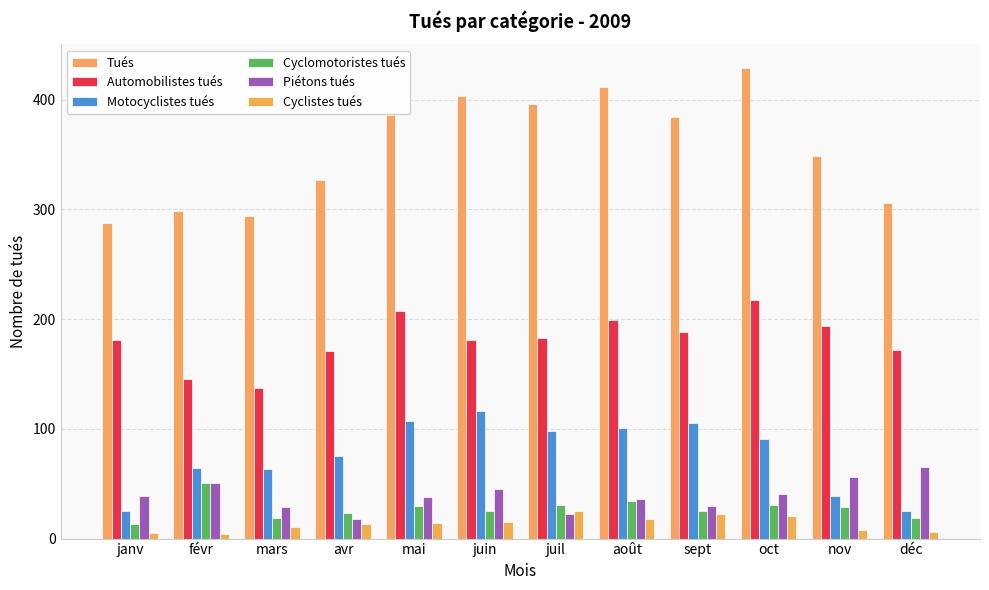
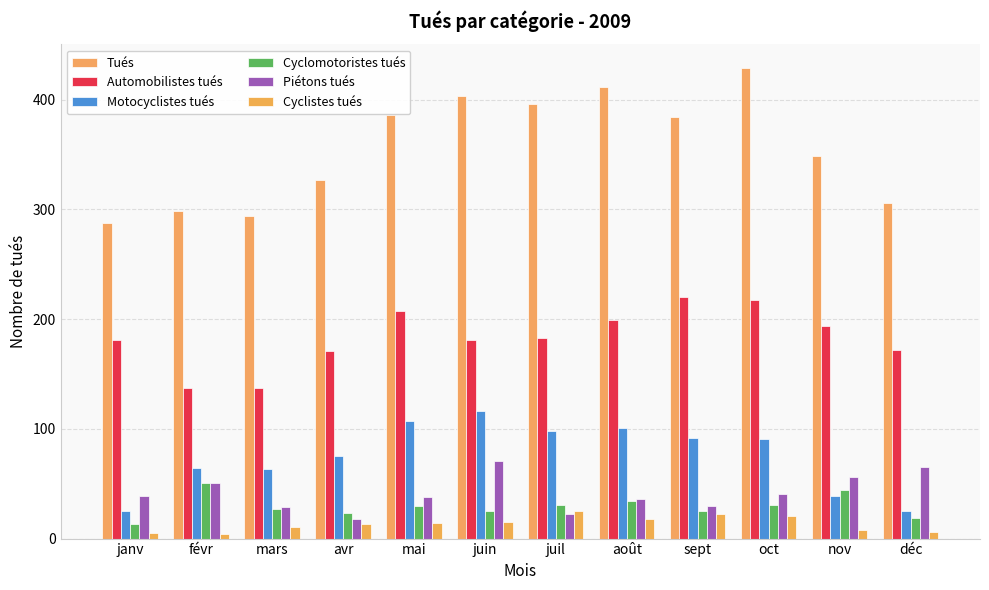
  {
    "Automobilistes tués": {
      "janv": 181,
-     "févr": 145,
+     "févr": 137,
      "mars": 137,
      "avr": 171,
      "mai": 207,
      "juin": 181,
      "juil": 183,
      "août": 199,
-     "sept": 188,
+     "sept": 220,
      "oct": 217,
      "nov": 194,
      "déc": 172
    },
    "Motocyclistes tués": {
      "janv": 25,
      "févr": 64,
      "mars": 63,
      "avr": 75,
      "mai": 107,
      "juin": 116,
      "juil": 98,
      "août": 101,
-     "sept": 105,
+     "sept": 92,
      "oct": 91,
      "nov": 39,
      "déc": 25
    },
    "Cyclomotoristes tués": {
      "janv": 13,
      "févr": 51,
-     "mars": 19,
+     "mars": 27,
      "avr": 23,
      "mai": 30,
      "juin": 25,
      "juil": 31,
      "août": 34,
      "sept": 25,
      "oct": 31,
-     "nov": 29,
+     "nov": 44,
      "déc": 19
    },
    "Piétons tués": {
      "janv": 39,
      "févr": 51,
      "mars": 29,
      "avr": 18,
      "mai": 38,
-     "juin": 45,
+     "juin": 71,
      "juil": 22,
      "août": 36,
      "sept": 30,
      "oct": 41,
      "nov": 56,
      "déc": 65
    }
  }
